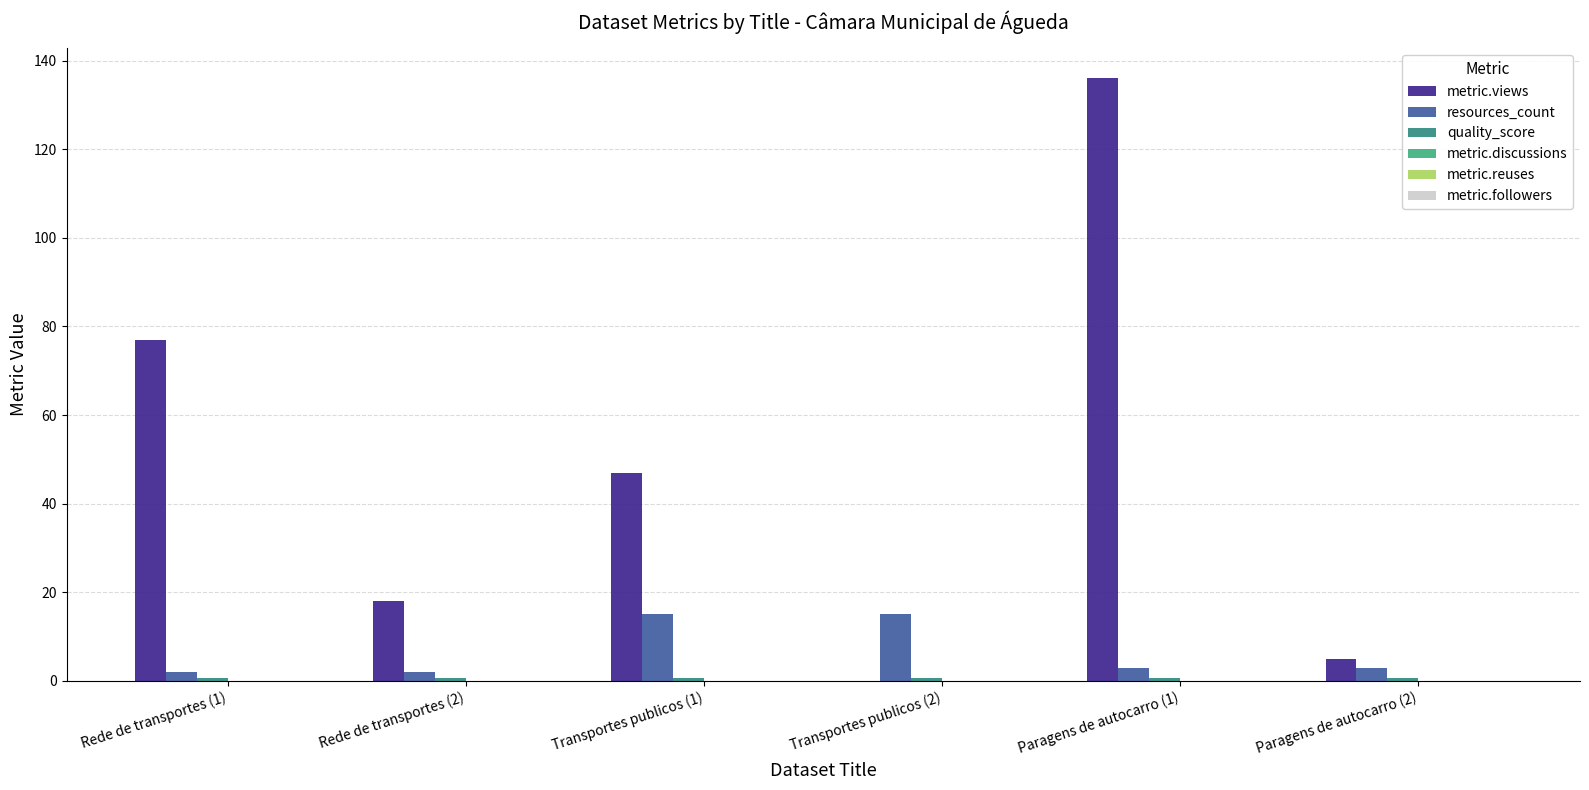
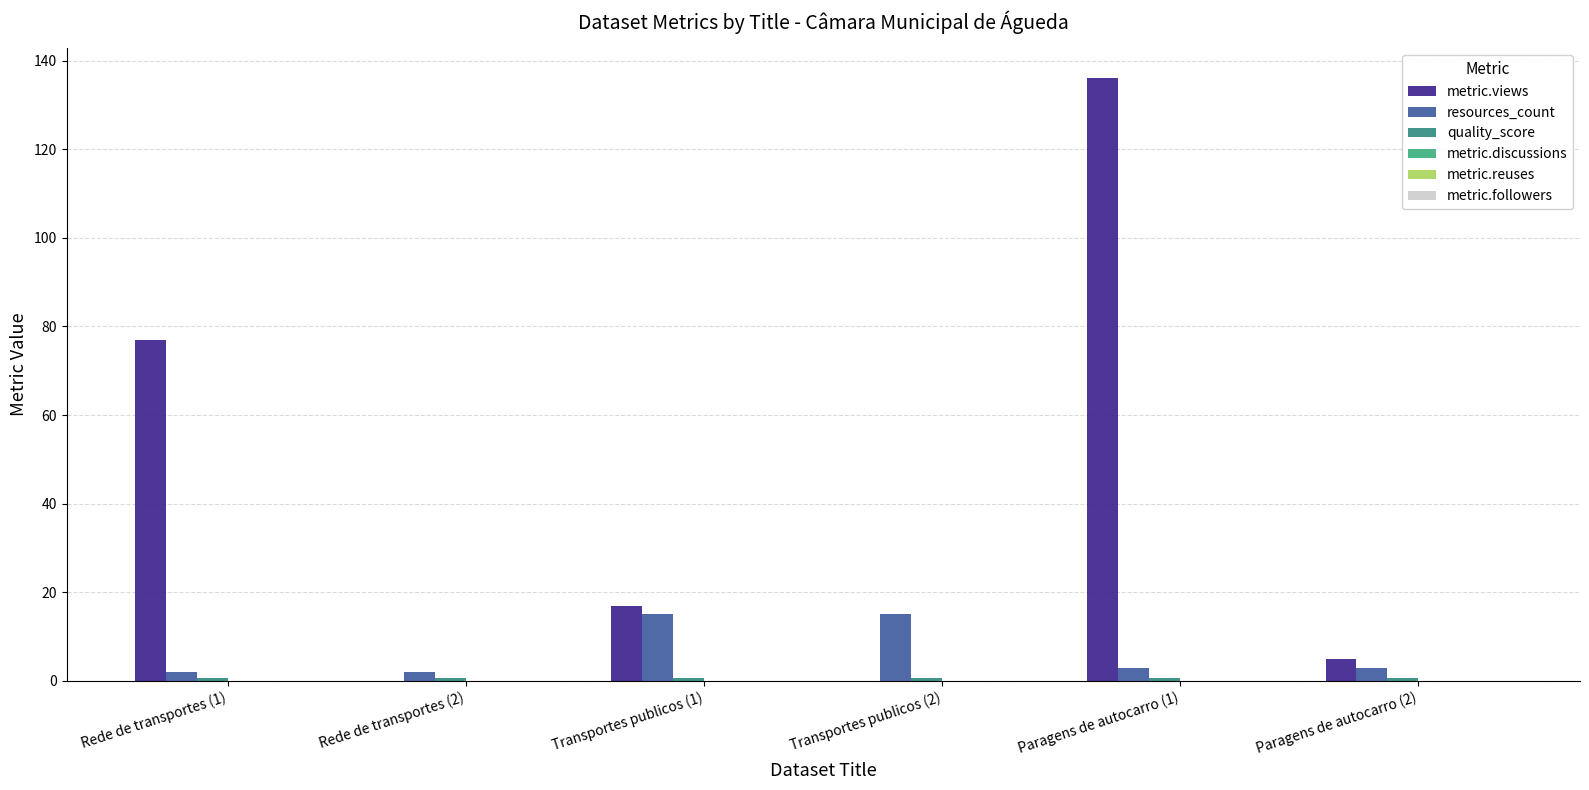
  {
    "metric.views": {
      "Rede de transportes (1)": 77,
-     "Rede de transportes (2)": 18,
-     "Transportes publicos (1)": 47,
+     "Rede de transportes (2)": 0,
+     "Transportes publicos (1)": 17,
      "Transportes publicos (2)": 0,
      "Paragens de autocarro (1)": 136,
      "Paragens de autocarro (2)": 5
    },
    "metric.reuses": {
      "Rede de transportes (1)": 0,
      "Rede de transportes (2)": 0,
      "Transportes publicos (1)": 0,
      "Transportes publicos (2)": 0,
      "Paragens de autocarro (1)": 0,
      "Paragens de autocarro (2)": 0
    },
    "metric.followers": {
      "Rede de transportes (1)": 0,
      "Rede de transportes (2)": 0,
      "Transportes publicos (1)": 0,
      "Transportes publicos (2)": 0,
      "Paragens de autocarro (1)": 0,
      "Paragens de autocarro (2)": 0
    }
  }
